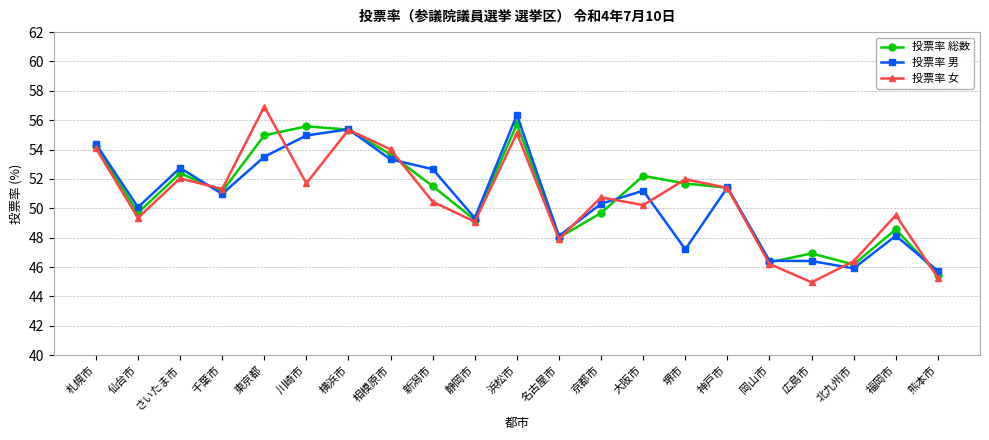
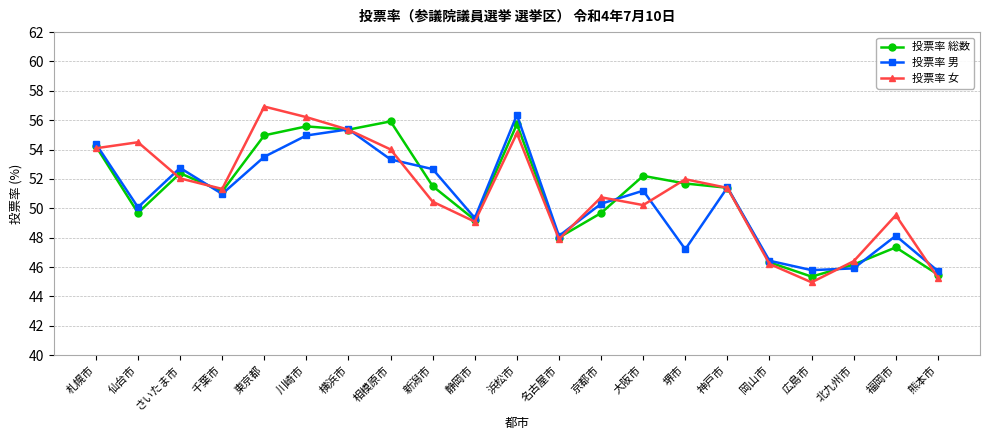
  {
    "投票率 総数": {
      "仙台市": 49.7,
      "さいたま市": 52.4,
      "東京都": 55.0,
      "川崎市": 55.6,
-     "相模原市": 53.7,
+     "相模原市": 55.9,
      "新潟市": 51.5,
      "浜松市": 55.7,
      "京都市": 49.7,
      "大阪市": 52.2,
      "堺市": 51.7,
-     "広島市": 46.9,
+     "広島市": 45.4,
      "北九州市": 46.2,
-     "福岡市": 48.6,
+     "福岡市": 47.3,
      "熊本市": 45.5
    },
    "投票率 男": {
      "仙台市": 50.1,
      "さいたま市": 52.8,
      "東京都": 53.5,
      "川崎市": 55.0,
      "相模原市": 53.3,
      "新潟市": 52.7,
      "浜松市": 56.4,
      "京都市": 50.3,
      "大阪市": 51.2,
      "堺市": 47.2,
-     "広島市": 46.4,
+     "広島市": 45.8,
      "北九州市": 45.9,
      "福岡市": 48.1,
      "熊本市": 45.7
    },
    "投票率 女": {
-     "仙台市": 49.4,
+     "仙台市": 54.5,
      "さいたま市": 52.0,
      "東京都": 56.9,
-     "川崎市": 51.7,
+     "川崎市": 56.2,
      "相模原市": 54.0,
      "新潟市": 50.5,
      "浜松市": 55.1,
      "京都市": 50.8,
      "大阪市": 50.2,
      "堺市": 52.0,
      "広島市": 45.0,
      "北九州市": 46.4,
      "福岡市": 49.5,
      "熊本市": 45.3
    }
  }
